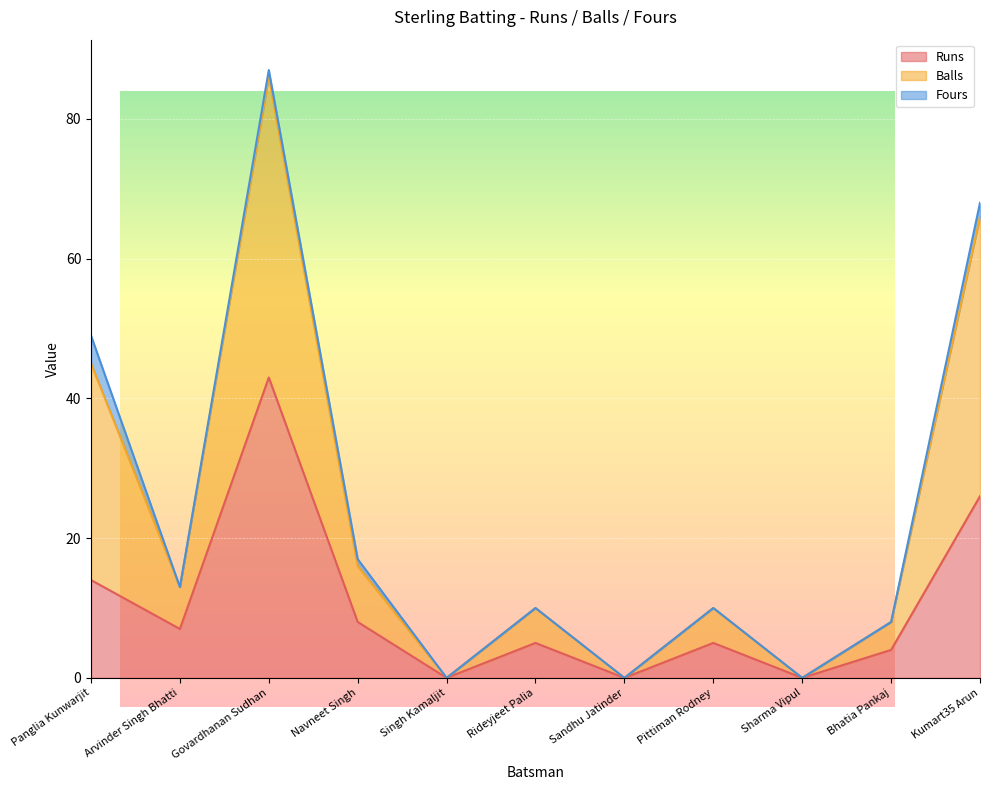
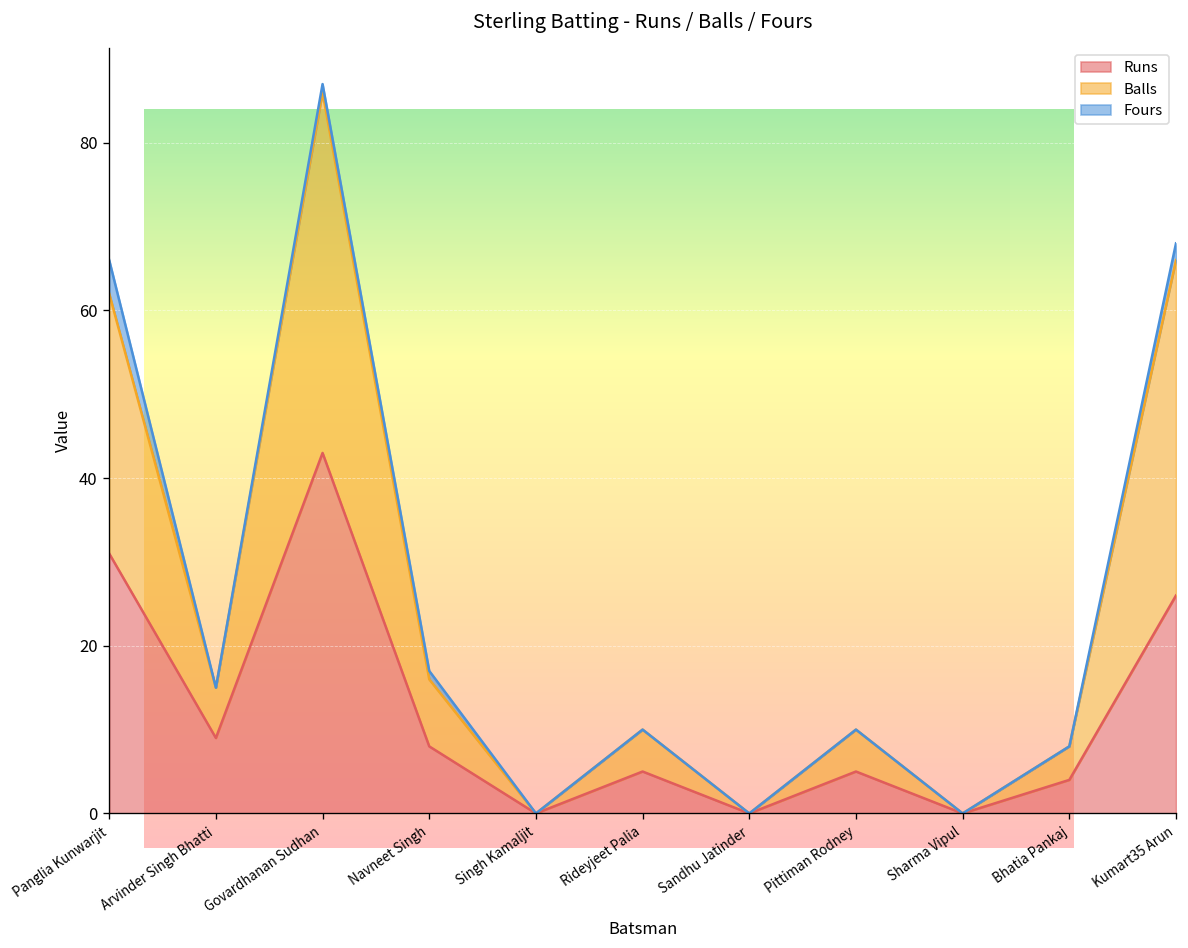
  {
    "Runs": {
-     "Panglia Kunwarjit": 14,
-     "Arvinder Singh Bhatti": 7,
+     "Panglia Kunwarjit": 31,
+     "Arvinder Singh Bhatti": 9,
      "Kumart35 Arun": 26
    },
    "Balls": {
      "Panglia Kunwarjit": 31,
      "Kumart35 Arun": 40
    },
    "Fours": {
      "Panglia Kunwarjit": 4,
      "Kumart35 Arun": 2
    }
  }
